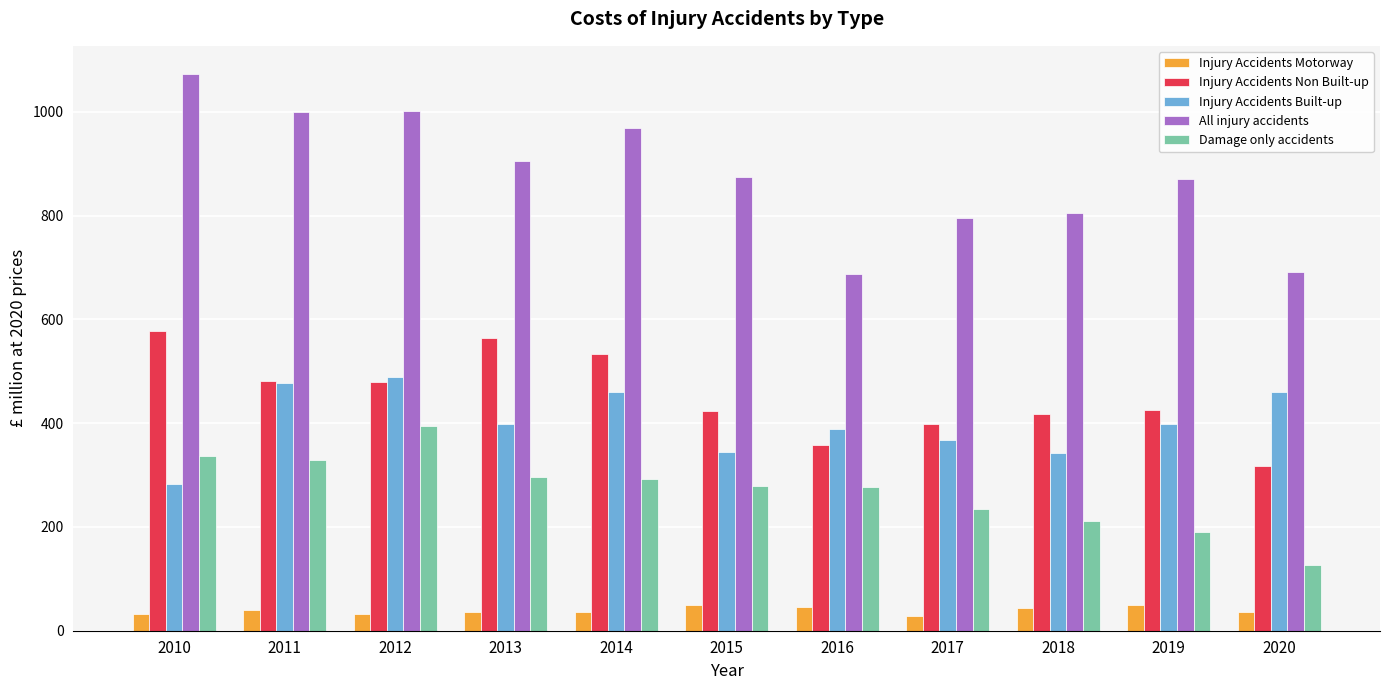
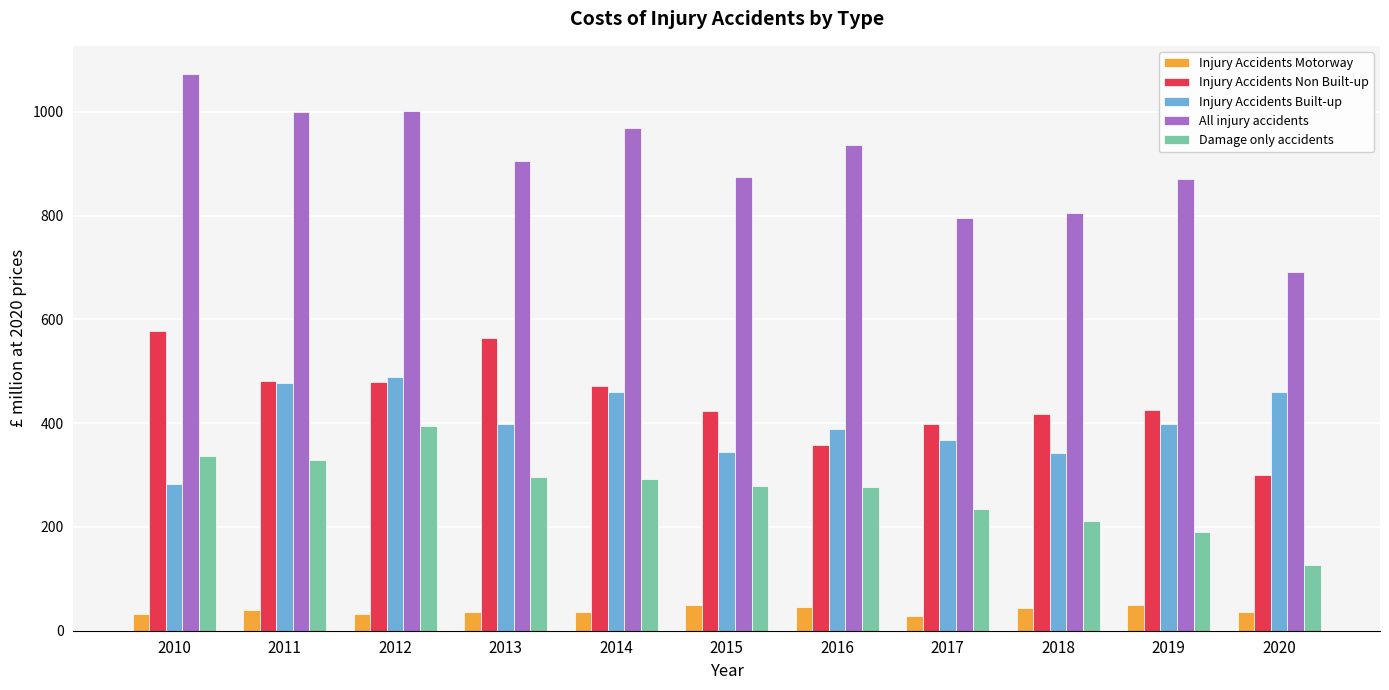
  {
    "Injury Accidents Motorway": {
      "2010": 30,
      "2011": 40,
      "2012": 30,
      "2013": 40,
      "2014": 40,
      "2015": 50,
      "2016": 50,
      "2017": 30,
      "2018": 40,
      "2019": 50,
      "2020": 40
    },
    "Injury Accidents Non Built-up": {
      "2010": 580,
      "2011": 480,
      "2012": 480,
      "2013": 560,
-     "2014": 530,
+     "2014": 470,
      "2015": 420,
      "2016": 360,
      "2017": 400,
      "2018": 420,
      "2019": 420,
-     "2020": 320
+     "2020": 300
    },
    "Injury Accidents Built-up": {
      "2010": 280,
      "2011": 480,
      "2012": 490,
      "2013": 400,
      "2014": 460,
      "2015": 350,
      "2016": 390,
      "2017": 370,
      "2018": 340,
      "2019": 400,
      "2020": 460
    },
    "All injury accidents": {
      "2010": 1070,
      "2011": 1000,
      "2012": 1000,
      "2013": 900,
      "2014": 970,
      "2015": 870,
-     "2016": 690,
+     "2016": 940,
      "2017": 800,
      "2018": 800,
      "2019": 870,
      "2020": 690
    },
    "Damage only accidents": {
      "2010": 340,
      "2011": 330,
      "2012": 390,
      "2013": 300,
      "2014": 290,
      "2015": 280,
      "2016": 280,
      "2017": 230,
      "2018": 210,
      "2019": 190,
      "2020": 130
    }
  }
